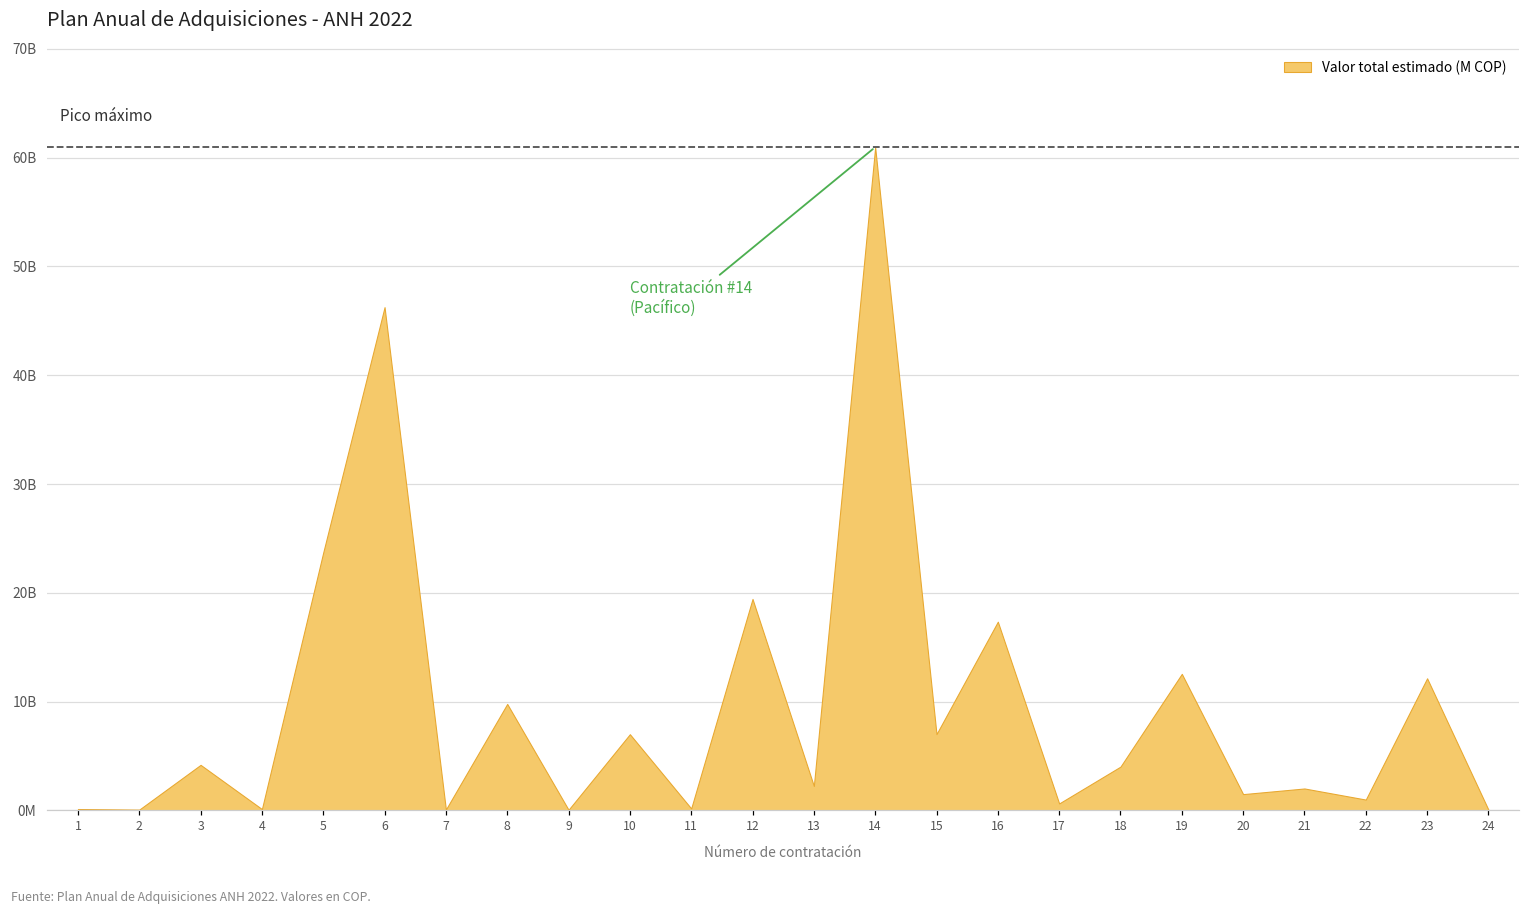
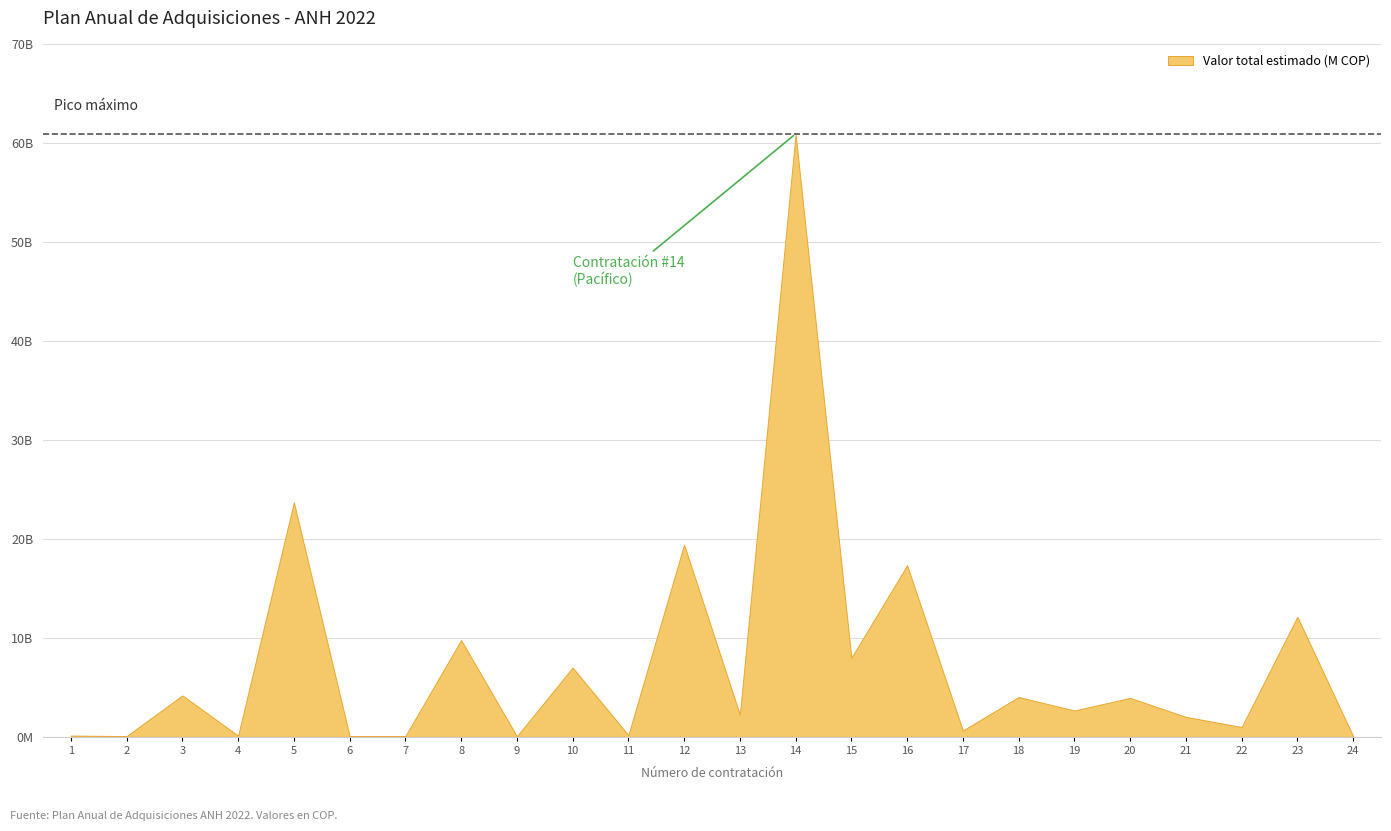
  {
    "3": 4000000000,
    "5": 24000000000,
-   "6": 46000000000,
+   "6": 0,
    "8": 10000000000,
    "10": 7000000000,
    "12": 19000000000,
    "13": 2000000000,
-   "15": 7000000000,
+   "15": 8000000000,
    "16": 17000000000,
    "17": 1000000000,
    "18": 4000000000,
-   "19": 13000000000,
-   "20": 2000000000,
+   "19": 3000000000,
+   "20": 4000000000,
    "21": 2000000000,
    "22": 1000000000,
    "23": 12000000000
  }
